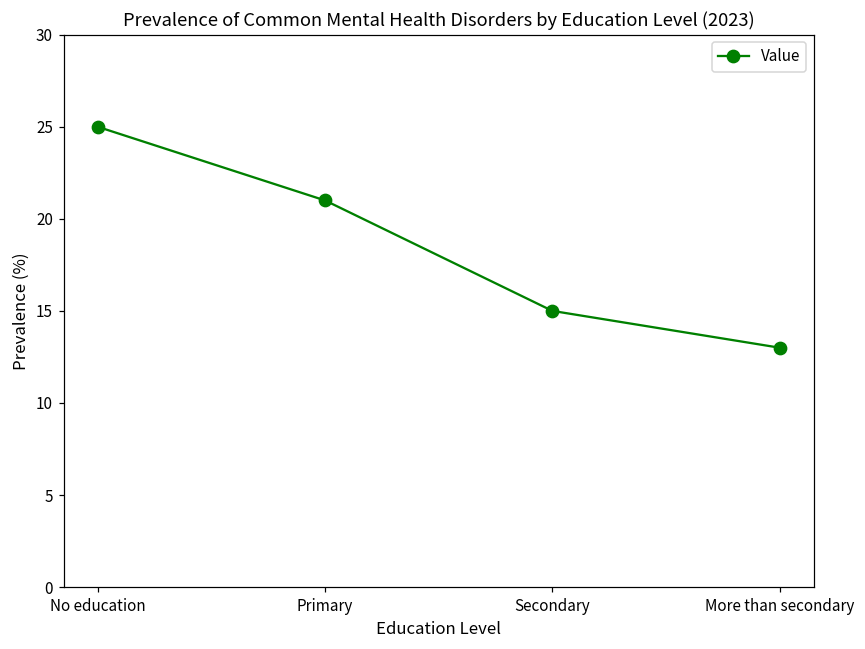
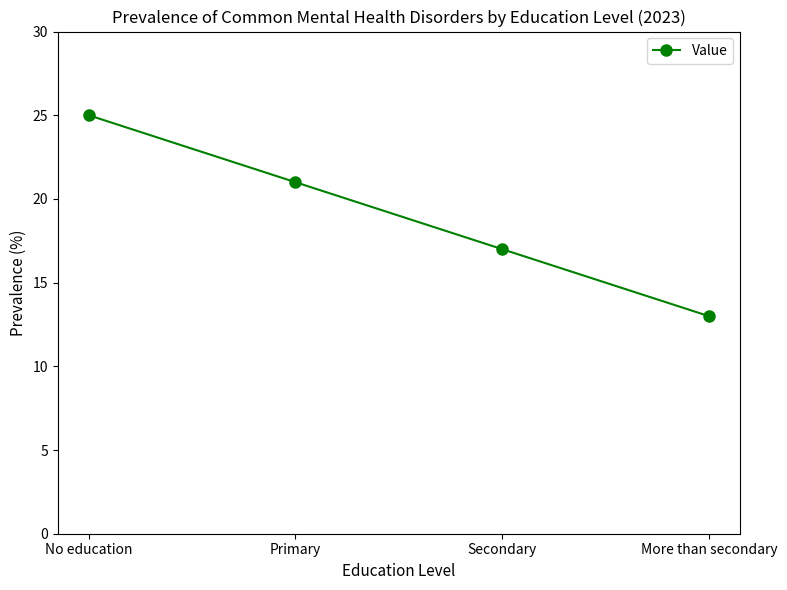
  {
    "No education": 25,
    "Primary": 21,
-   "Secondary": 15,
+   "Secondary": 17,
    "More than secondary": 13
  }
